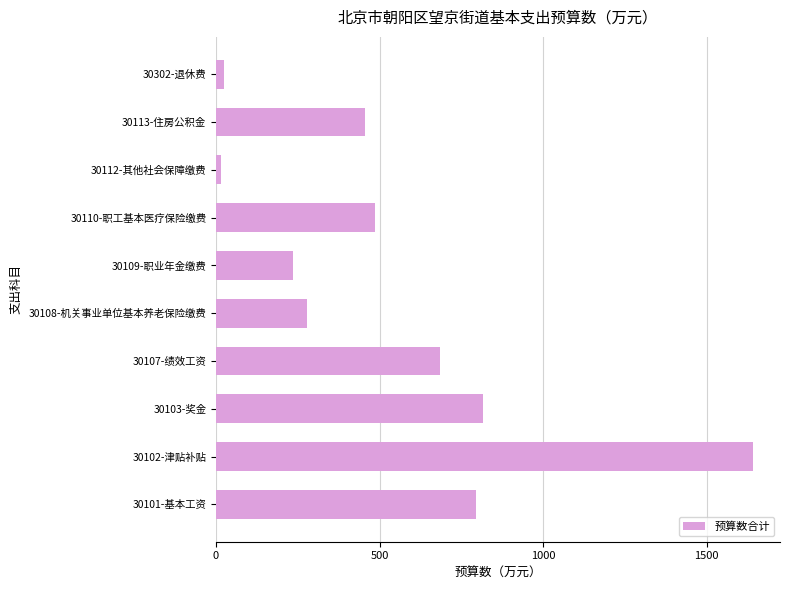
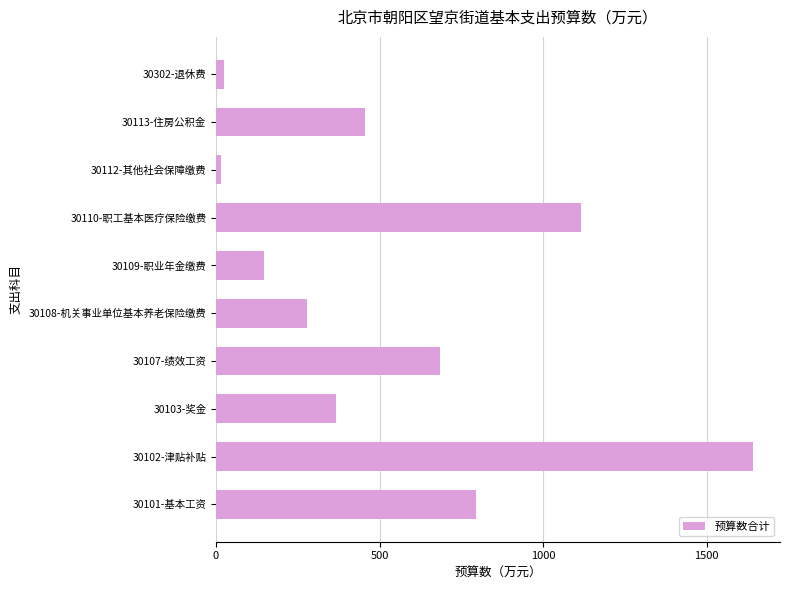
  {
    "30302-退休费": 30,
    "30113-住房公积金": 450,
    "30112-其他社会保障缴费": 10,
-   "30110-职工基本医疗保险缴费": 480,
-   "30109-职业年金缴费": 240,
+   "30110-职工基本医疗保险缴费": 1120,
+   "30109-职业年金缴费": 150,
    "30108-机关事业单位基本养老保险缴费": 280,
    "30107-绩效工资": 680,
-   "30103-奖金": 810,
+   "30103-奖金": 370,
    "30102-津贴补贴": 1640,
    "30101-基本工资": 790
  }
